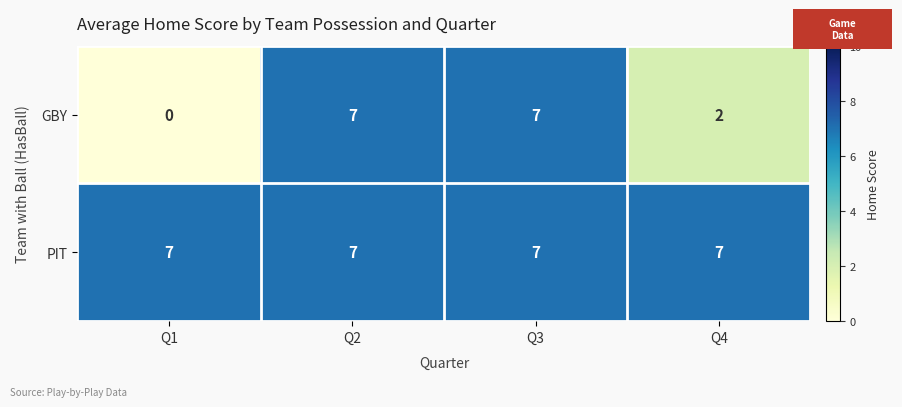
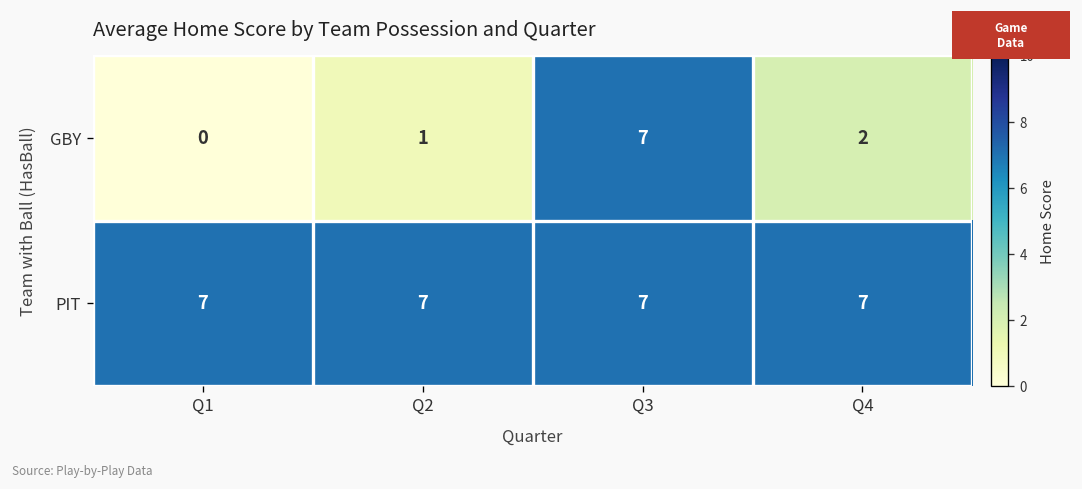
  {
    "GBY": {
      "Q1": 0,
-     "Q2": 7,
+     "Q2": 1,
      "Q3": 7,
      "Q4": 2
    },
    "PIT": {
      "Q1": 7,
      "Q2": 7,
      "Q3": 7,
      "Q4": 7
    }
  }
